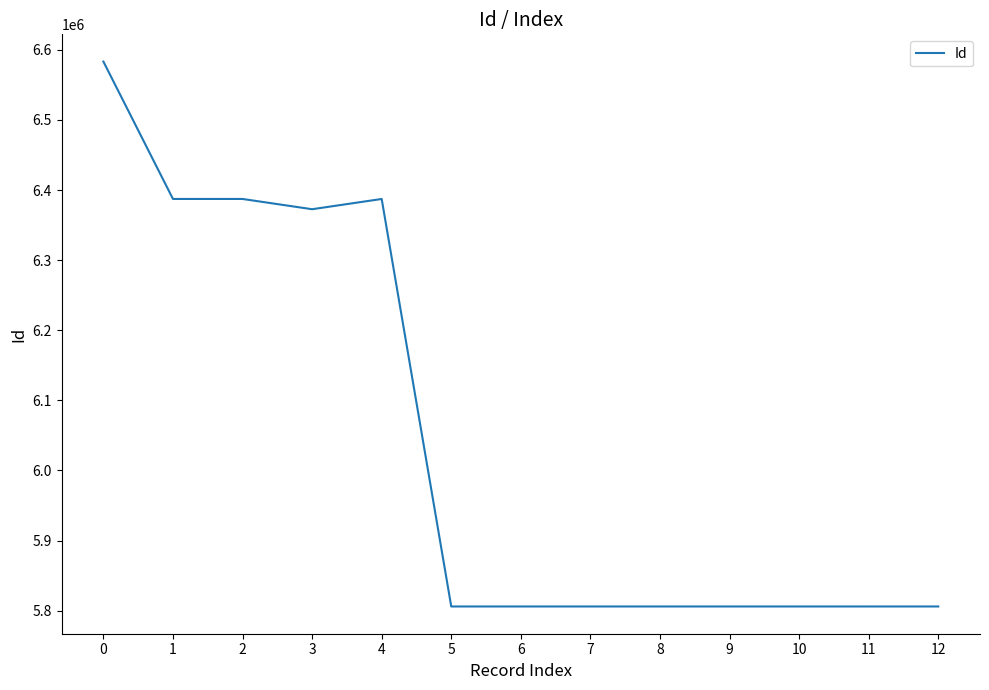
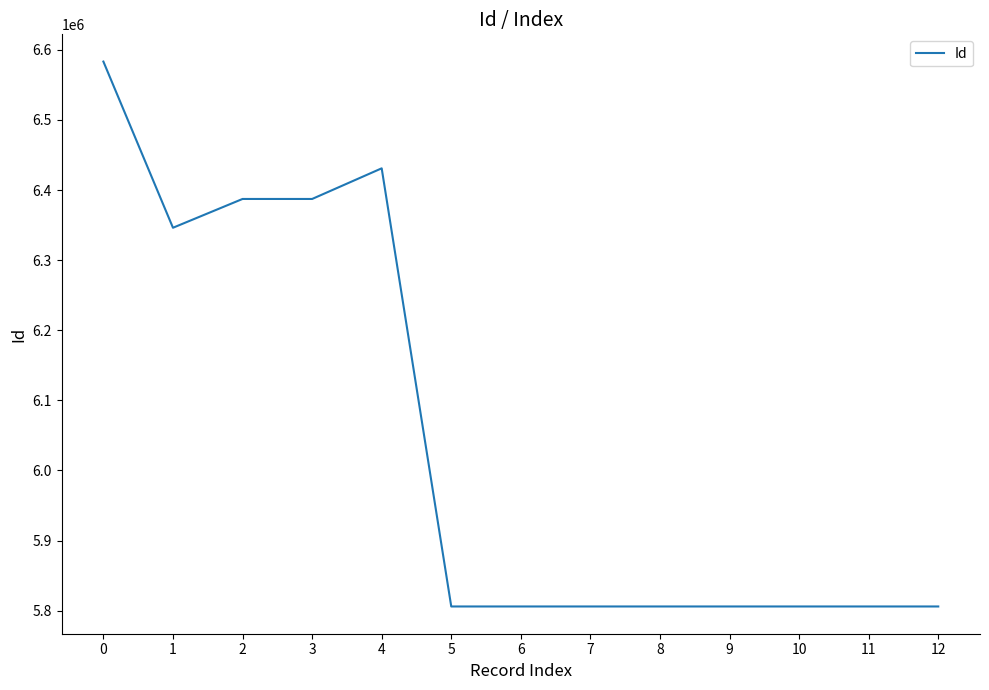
  {
    "0": 6580000,
-   "1": 6390000,
+   "1": 6350000,
    "2": 6390000,
-   "3": 6370000,
-   "4": 6390000,
+   "3": 6390000,
+   "4": 6430000,
    "5": 5810000,
    "6": 5810000,
    "7": 5810000,
    "8": 5810000,
    "9": 5810000,
    "10": 5810000,
    "11": 5810000,
    "12": 5810000
  }
